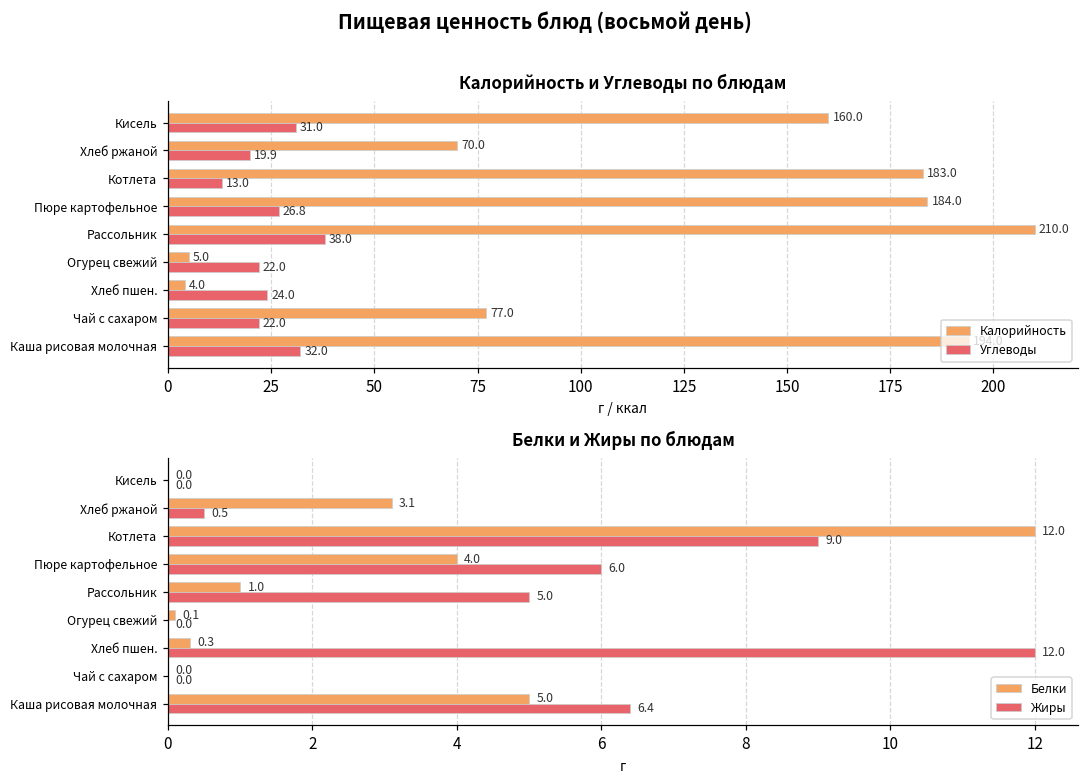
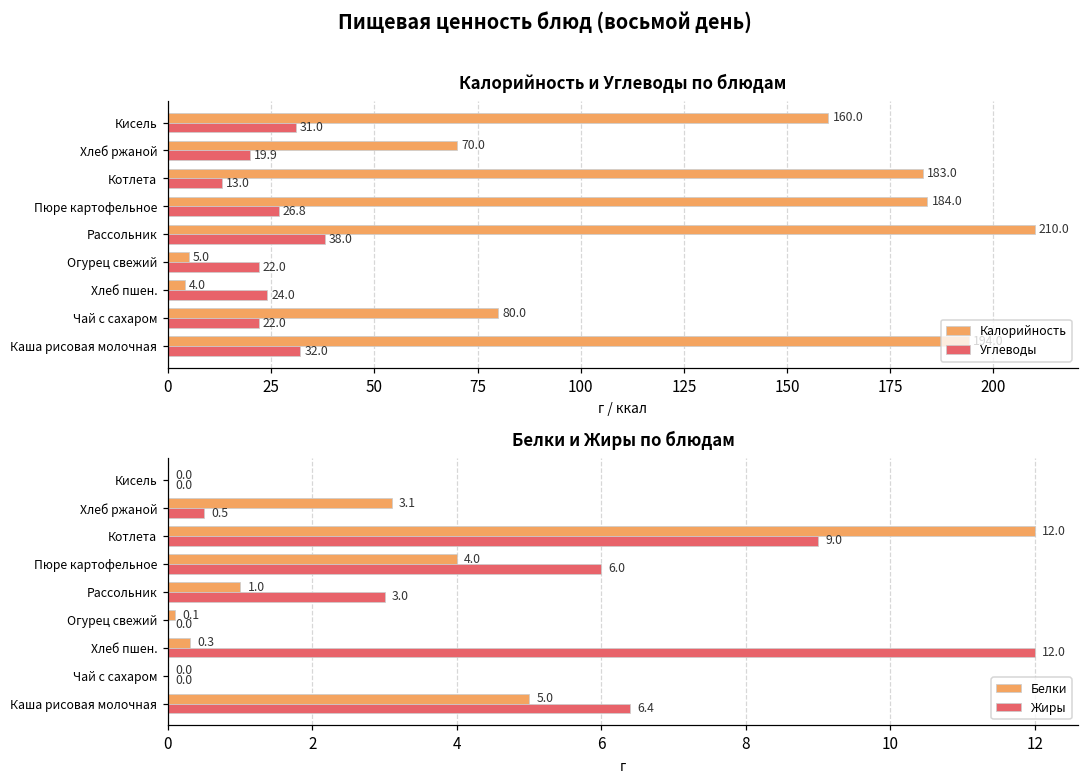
  {
    "Калорийность и Углеводы по блюдам": {
      "Калорийность": {
        "Кисель": 160.0,
        "Хлеб ржаной": 70.0,
        "Котлета": 183.0,
        "Пюре картофельное": 184.0,
        "Рассольник": 210.0,
        "Огурец свежий": 5.0,
        "Хлеб пшен.": 4.0,
-       "Чай с сахаром": 77.0
+       "Чай с сахаром": 80.0
      },
      "Углеводы": {
        "Кисель": 31.0,
        "Хлеб ржаной": 19.9,
        "Котлета": 13.0,
        "Пюре картофельное": 26.8,
        "Рассольник": 38.0,
        "Огурец свежий": 22.0,
        "Хлеб пшен.": 24.0,
        "Чай с сахаром": 22.0,
        "Каша рисовая молочная": 32.0
      }
    },
    "Белки и Жиры по блюдам": {
      "Белки": {
        "Кисель": 0.0,
        "Хлеб ржаной": 3.1,
        "Котлета": 12.0,
        "Пюре картофельное": 4.0,
        "Рассольник": 1.0,
        "Огурец свежий": 0.1,
        "Хлеб пшен.": 0.3,
        "Чай с сахаром": 0.0,
        "Каша рисовая молочная": 5.0
      },
      "Жиры": {
        "Кисель": 0.0,
        "Хлеб ржаной": 0.5,
        "Котлета": 9.0,
        "Пюре картофельное": 6.0,
-       "Рассольник": 5.0,
+       "Рассольник": 3.0,
        "Огурец свежий": 0.0,
        "Хлеб пшен.": 12.0,
        "Чай с сахаром": 0.0,
        "Каша рисовая молочная": 6.4
      }
    }
  }
